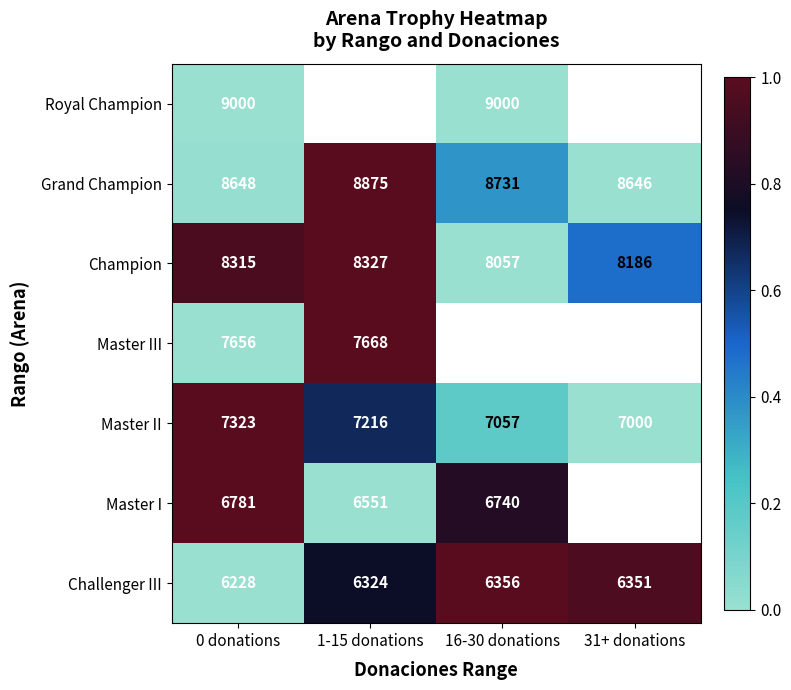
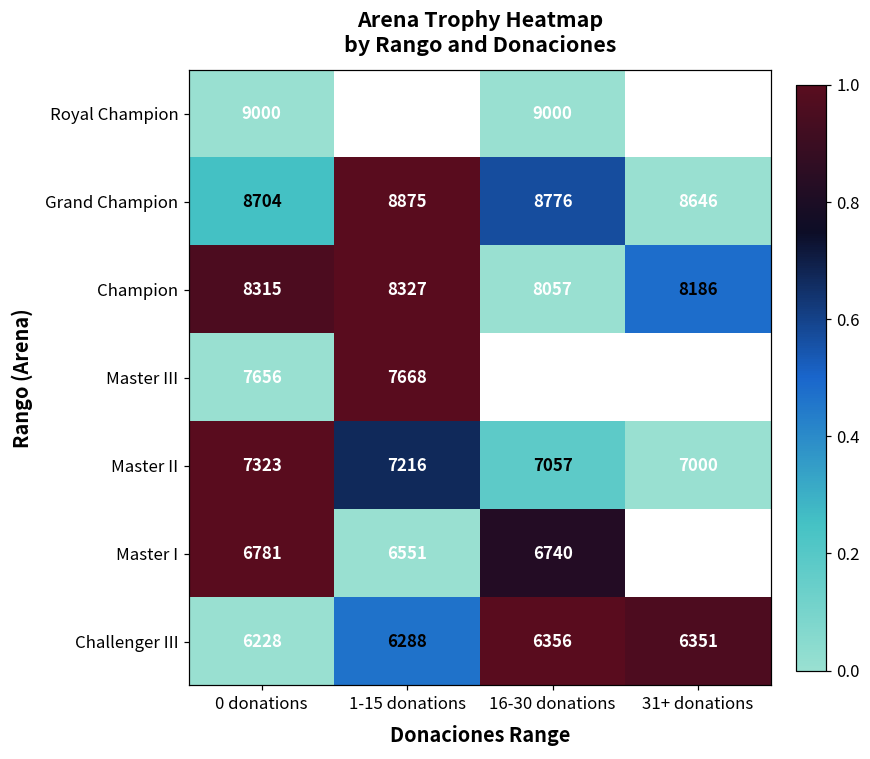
  {
    "Royal Champion": {
      "0 donations": 9000,
      "16-30 donations": 9000
    },
    "Grand Champion": {
-     "0 donations": 8648,
+     "0 donations": 8704,
      "1-15 donations": 8875,
-     "16-30 donations": 8731,
+     "16-30 donations": 8776,
      "31+ donations": 8646
    },
    "Champion": {
      "0 donations": 8315,
      "1-15 donations": 8327,
      "16-30 donations": 8057,
      "31+ donations": 8186
    },
    "Master III": {
      "0 donations": 7656,
      "1-15 donations": 7668
    },
    "Master II": {
      "0 donations": 7323,
      "1-15 donations": 7216,
      "16-30 donations": 7057,
      "31+ donations": 7000
    },
    "Master I": {
      "0 donations": 6781,
      "1-15 donations": 6551,
      "16-30 donations": 6740
    },
    "Challenger III": {
      "0 donations": 6228,
-     "1-15 donations": 6324,
+     "1-15 donations": 6288,
      "16-30 donations": 6356,
      "31+ donations": 6351
    }
  }
